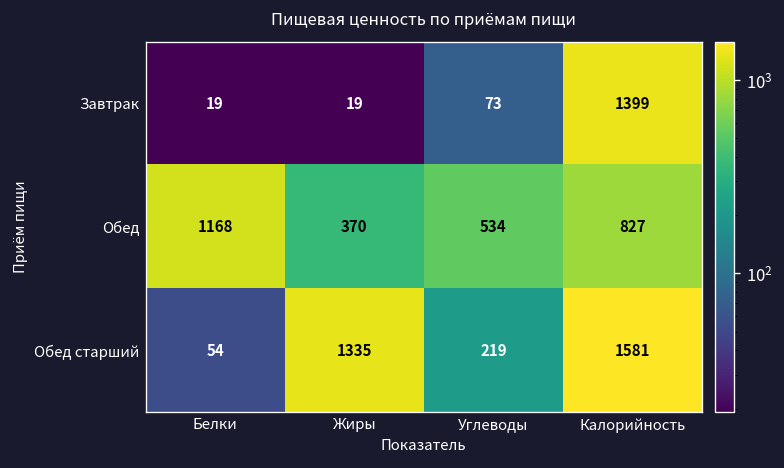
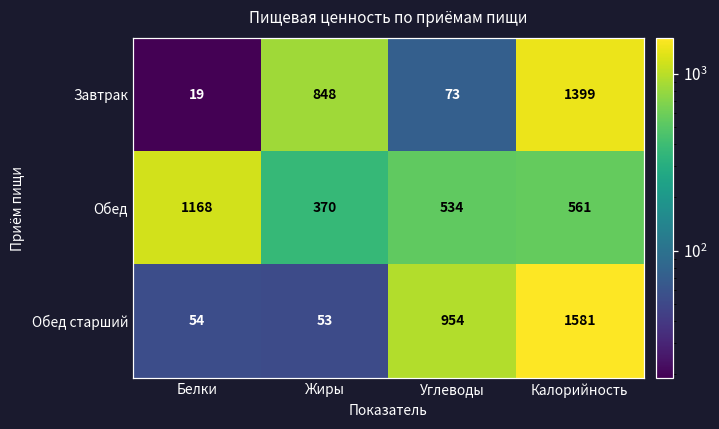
  {
    "Завтрак": {
      "Белки": 19,
-     "Жиры": 19,
+     "Жиры": 848,
      "Углеводы": 73,
      "Калорийность": 1399
    },
    "Обед": {
      "Белки": 1168,
      "Жиры": 370,
      "Углеводы": 534,
-     "Калорийность": 827
+     "Калорийность": 561
    },
    "Обед старший": {
      "Белки": 54,
-     "Жиры": 1335,
-     "Углеводы": 219,
+     "Жиры": 53,
+     "Углеводы": 954,
      "Калорийность": 1581
    }
  }
